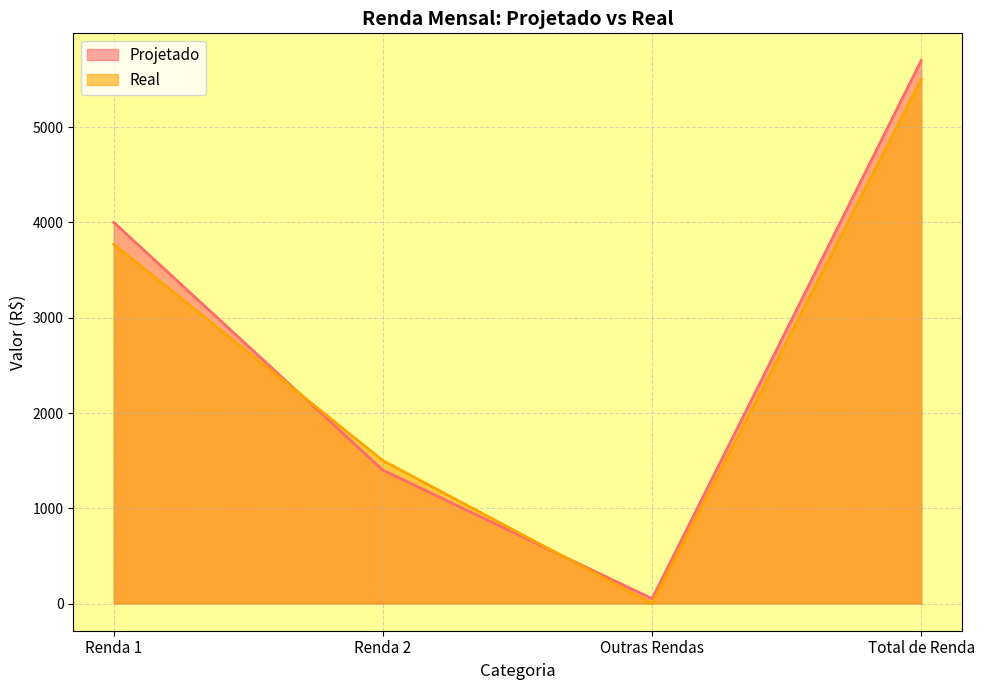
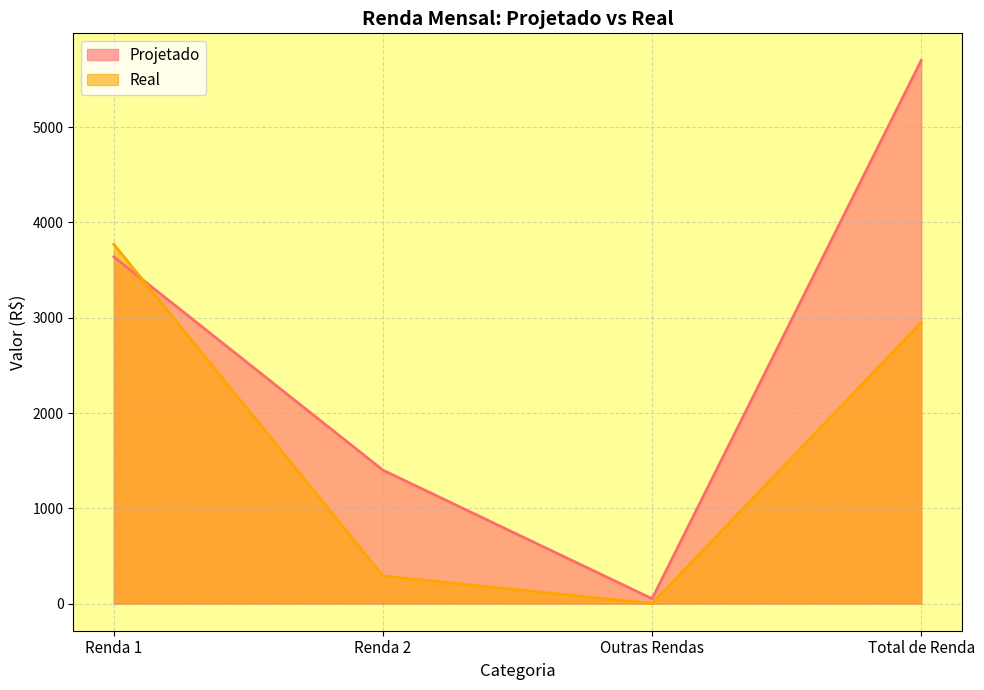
  {
    "Projetado": {
-     "Renda 1": 4000,
+     "Renda 1": 3600,
      "Renda 2": 1400,
      "Outras Rendas": 100,
      "Total de Renda": 5700
    },
    "Real": {
      "Renda 1": 3800,
-     "Renda 2": 1500,
+     "Renda 2": 300,
      "Outras Rendas": 0,
-     "Total de Renda": 5500
+     "Total de Renda": 3000
    }
  }
